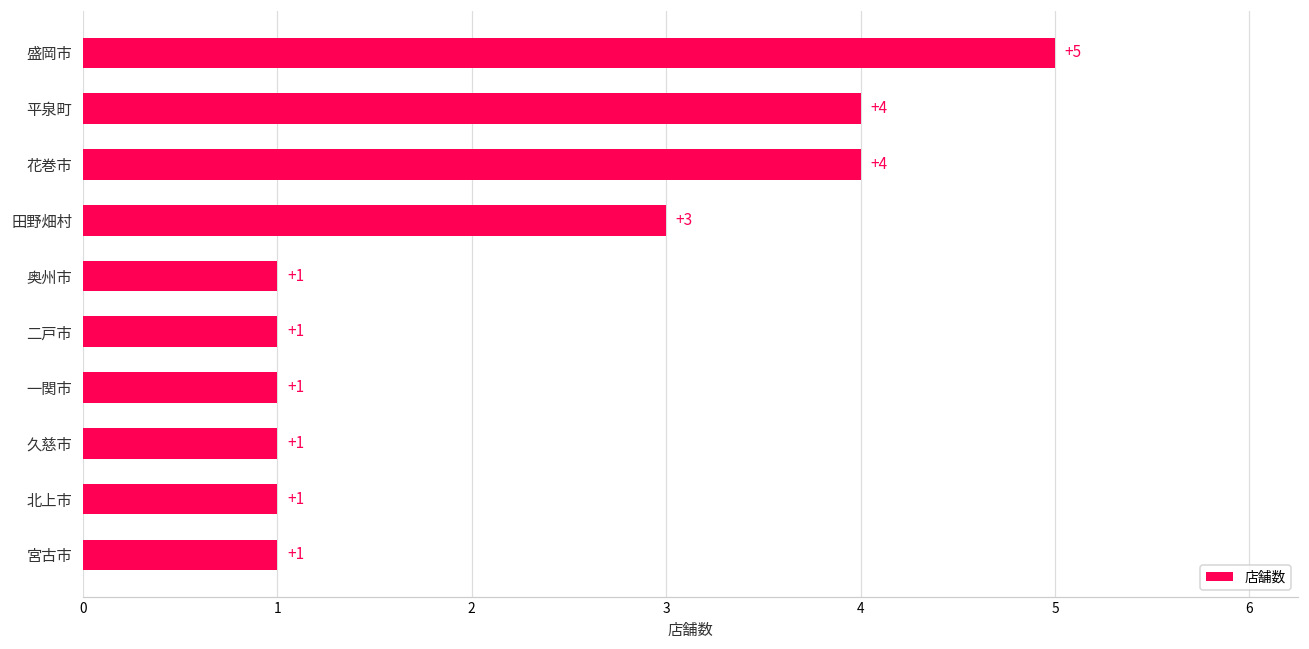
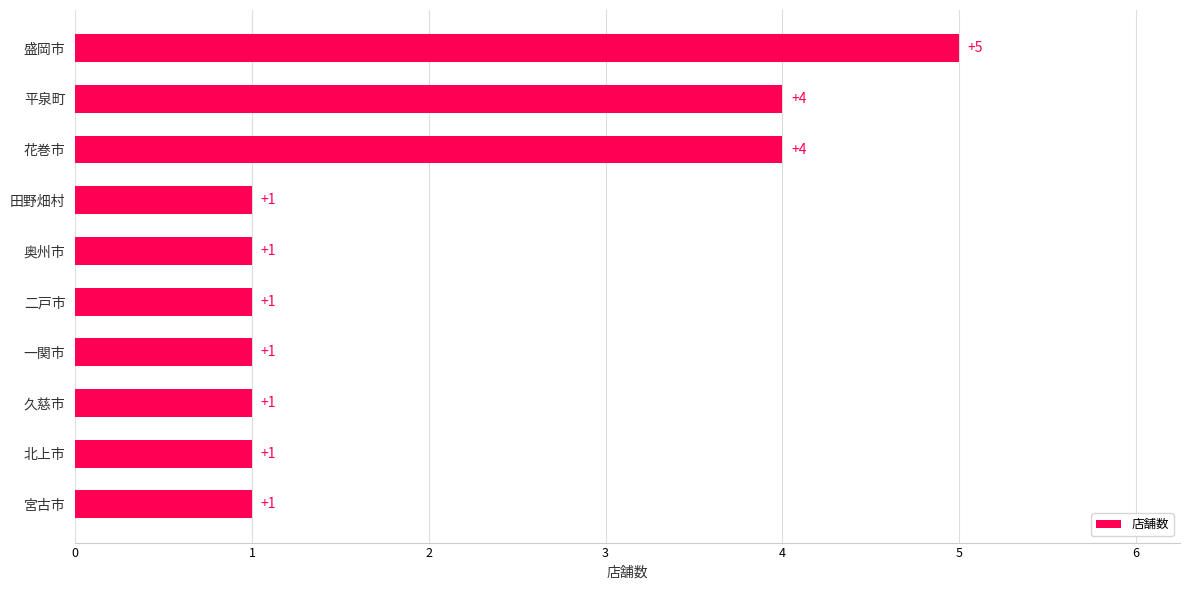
  {
    "盛岡市": "+5",
    "平泉町": "+4",
    "花巻市": "+4",
-   "田野畑村": "+3",
+   "田野畑村": "+1",
    "奥州市": "+1",
    "二戸市": "+1",
    "一関市": "+1",
    "久慈市": "+1",
    "北上市": "+1",
    "宮古市": "+1"
  }
